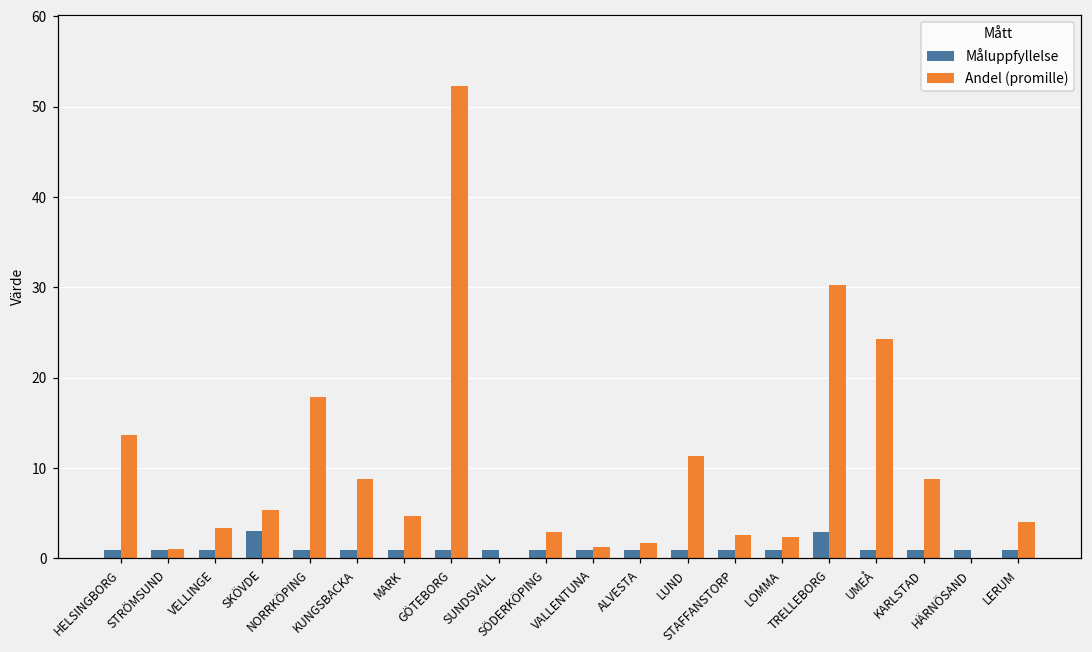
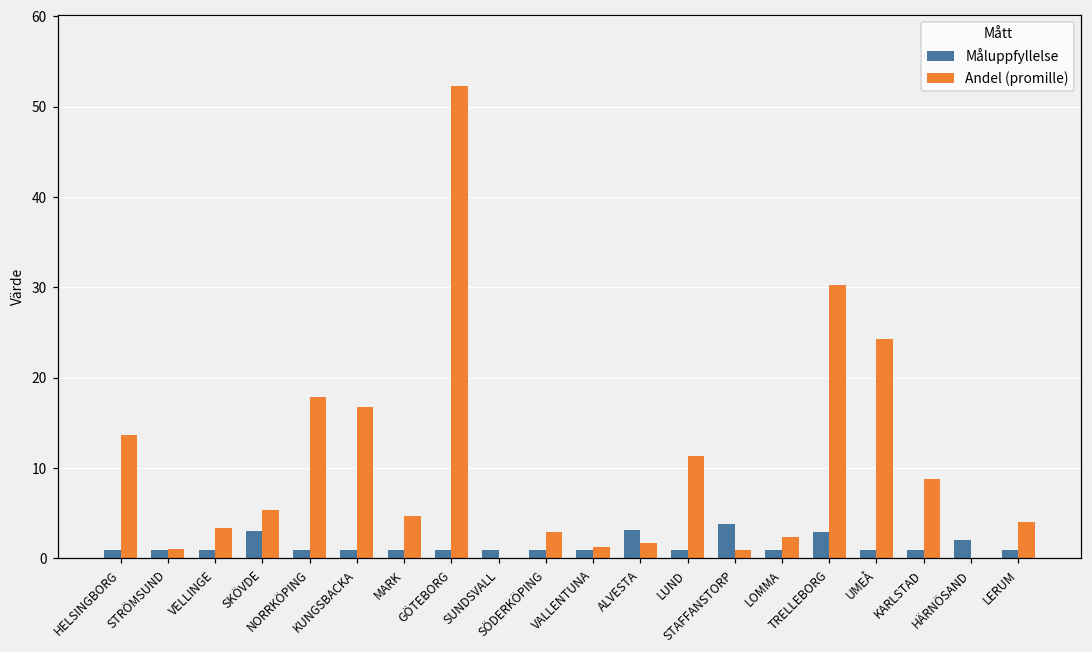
  {
    "Måluppfyllelse": {
      "HELSINGBORG": 1,
      "STRÖMSUND": 1,
      "VELLINGE": 1,
      "SKÖVDE": 3,
      "NORRKÖPING": 1,
      "KUNGSBACKA": 1,
      "MARK": 1,
      "GÖTEBORG": 1,
      "SUNDSVALL": 1,
      "SÖDERKÖPING": 1,
      "VALLENTUNA": 1,
-     "ALVESTA": 1,
+     "ALVESTA": 3,
      "LUND": 1,
-     "STAFFANSTORP": 1,
+     "STAFFANSTORP": 4,
      "LOMMA": 1,
      "TRELLEBORG": 3,
      "UMEÅ": 1,
      "KARLSTAD": 1,
-     "HÄRNÖSAND": 1,
+     "HÄRNÖSAND": 2,
      "LERUM": 1
    },
    "Andel (promille)": {
      "HELSINGBORG": 14,
      "STRÖMSUND": 1,
      "VELLINGE": 3,
      "SKÖVDE": 5,
      "NORRKÖPING": 18,
-     "KUNGSBACKA": 9,
+     "KUNGSBACKA": 17,
      "MARK": 5,
      "GÖTEBORG": 52,
      "SUNDSVALL": 0,
      "SÖDERKÖPING": 3,
      "VALLENTUNA": 1,
      "ALVESTA": 2,
      "LUND": 11,
-     "STAFFANSTORP": 3,
+     "STAFFANSTORP": 1,
      "LOMMA": 2,
      "TRELLEBORG": 30,
      "UMEÅ": 24,
      "KARLSTAD": 9,
      "HÄRNÖSAND": 0,
      "LERUM": 4
    }
  }
